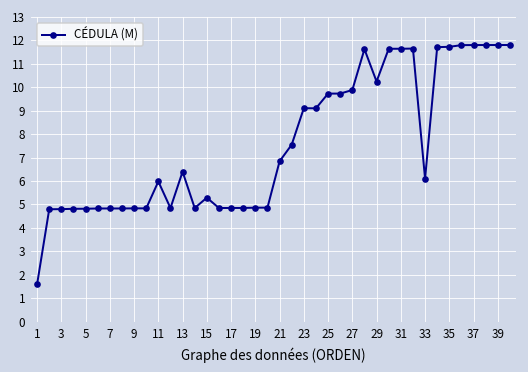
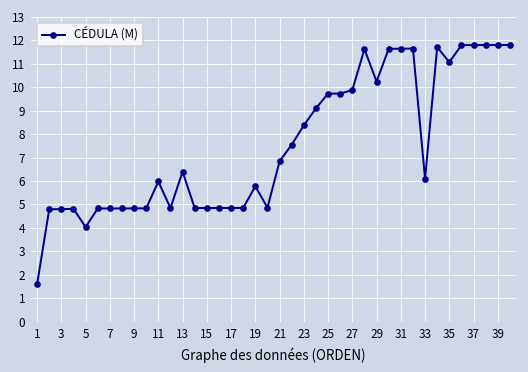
  {
    "1": 1.6,
    "3": 4.8,
-   "5": 4.8,
+   "5": 4.0,
    "7": 4.8,
    "9": 4.8,
    "11": 6.0,
    "13": 6.4,
-   "15": 5.3,
+   "15": 4.8,
    "17": 4.8,
-   "19": 4.9,
+   "19": 5.8,
    "21": 6.8,
-   "23": 9.1,
+   "23": 8.4,
    "25": 9.7,
    "27": 9.9,
    "29": 10.2,
    "31": 11.6,
    "33": 6.1,
-   "35": 11.7,
+   "35": 11.1,
    "37": 11.8,
    "39": 11.8
  }
